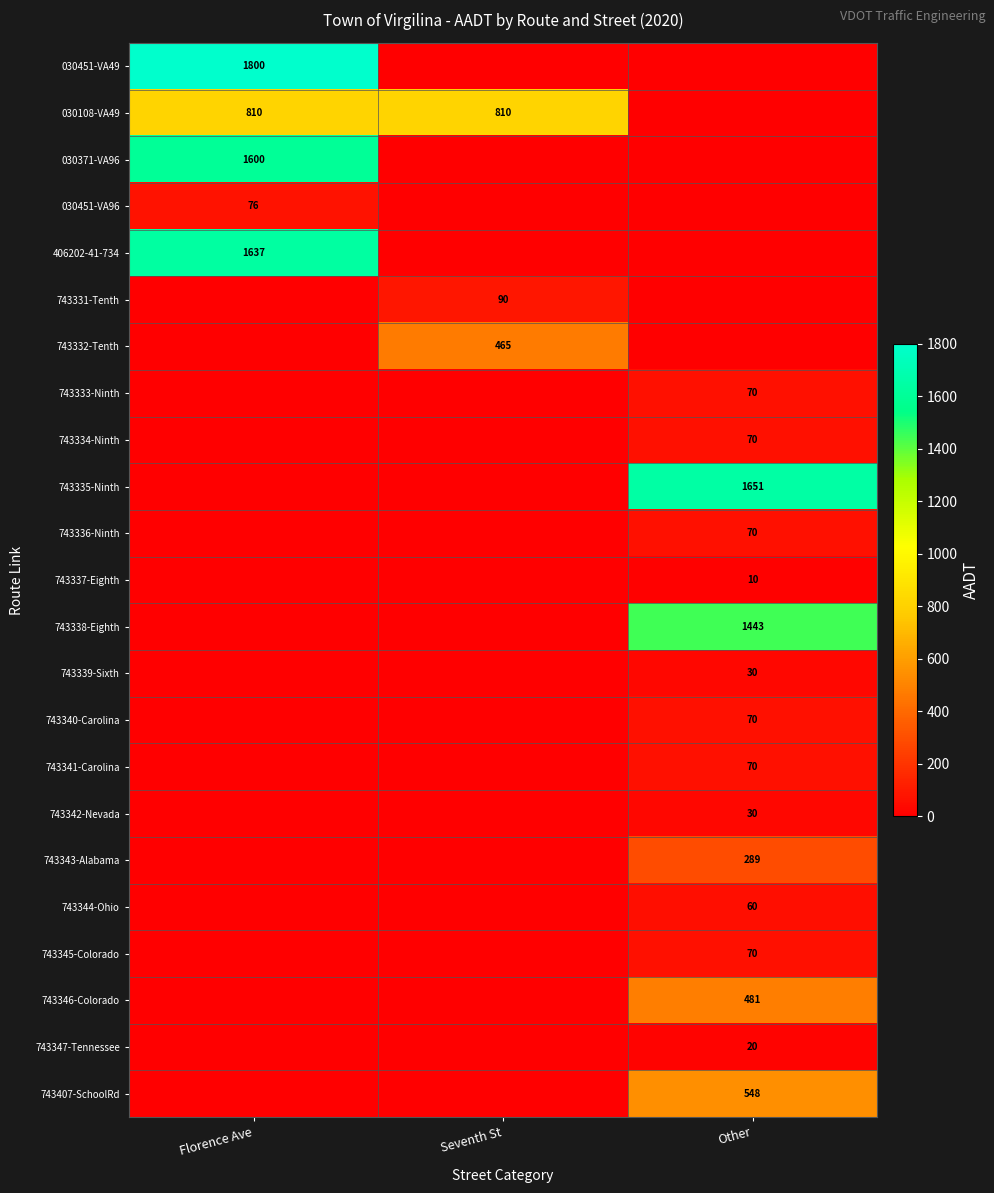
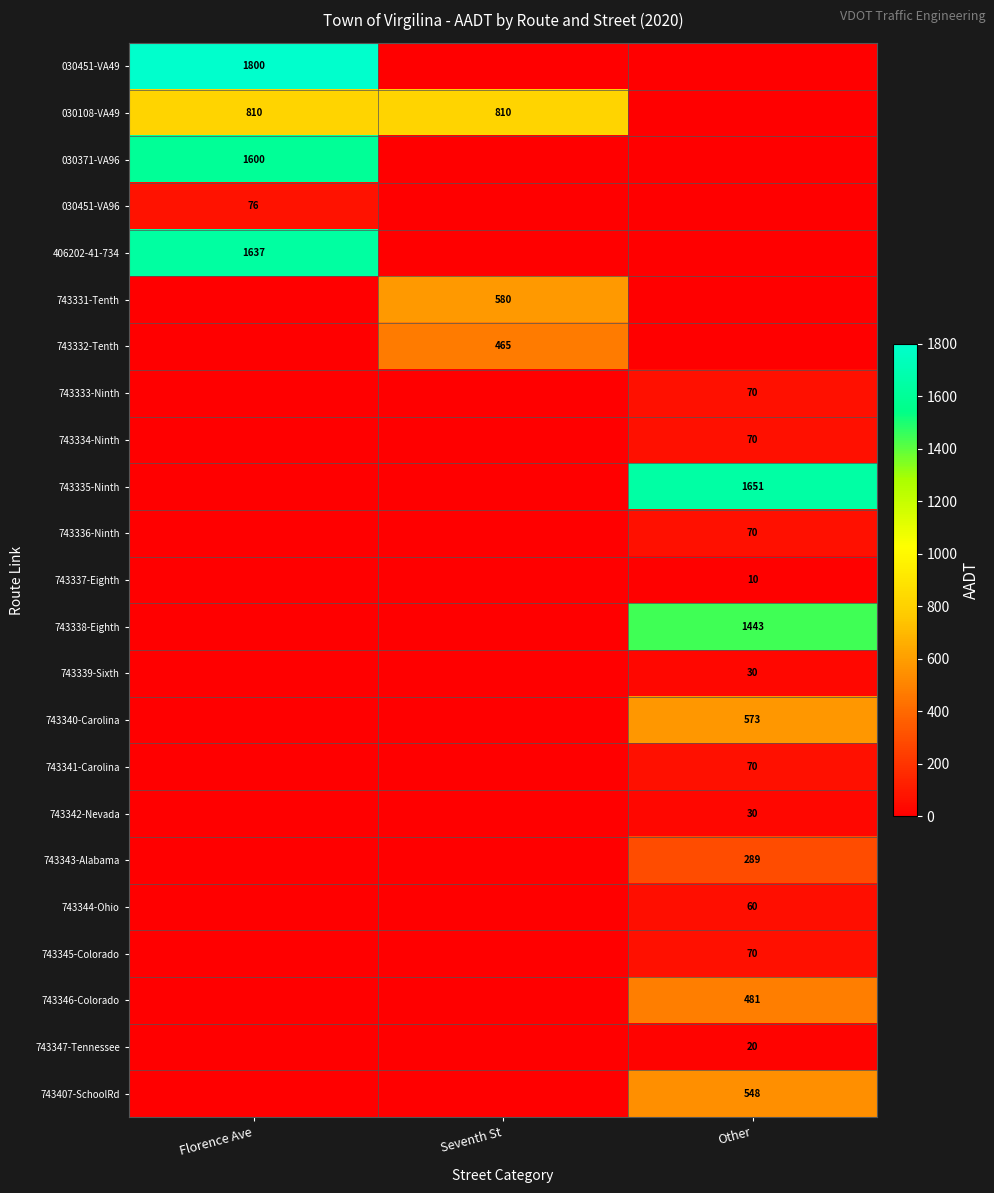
  {
    "030451-VA49": {
      "Florence Ave": 1800
    },
    "030108-VA49": {
      "Florence Ave": 810,
      "Seventh St": 810
    },
    "030371-VA96": {
      "Florence Ave": 1600
    },
    "030451-VA96": {
      "Florence Ave": 76
    },
    "406202-41-734": {
      "Florence Ave": 1637
    },
    "743331-Tenth": {
-     "Seventh St": 90
+     "Seventh St": 580
    },
    "743332-Tenth": {
      "Seventh St": 465
    },
    "743333-Ninth": {
      "Other": 70
    },
    "743334-Ninth": {
      "Other": 70
    },
    "743335-Ninth": {
      "Other": 1651
    },
    "743336-Ninth": {
      "Other": 70
    },
    "743337-Eighth": {
      "Other": 10
    },
    "743338-Eighth": {
      "Other": 1443
    },
    "743339-Sixth": {
      "Other": 30
    },
    "743340-Carolina": {
-     "Other": 70
+     "Other": 573
    },
    "743341-Carolina": {
      "Other": 70
    },
    "743342-Nevada": {
      "Other": 30
    },
    "743343-Alabama": {
      "Other": 289
    },
    "743344-Ohio": {
      "Other": 60
    },
    "743345-Colorado": {
      "Other": 70
    },
    "743346-Colorado": {
      "Other": 481
    },
    "743347-Tennessee": {
      "Other": 20
    },
    "743407-SchoolRd": {
      "Other": 548
    }
  }
